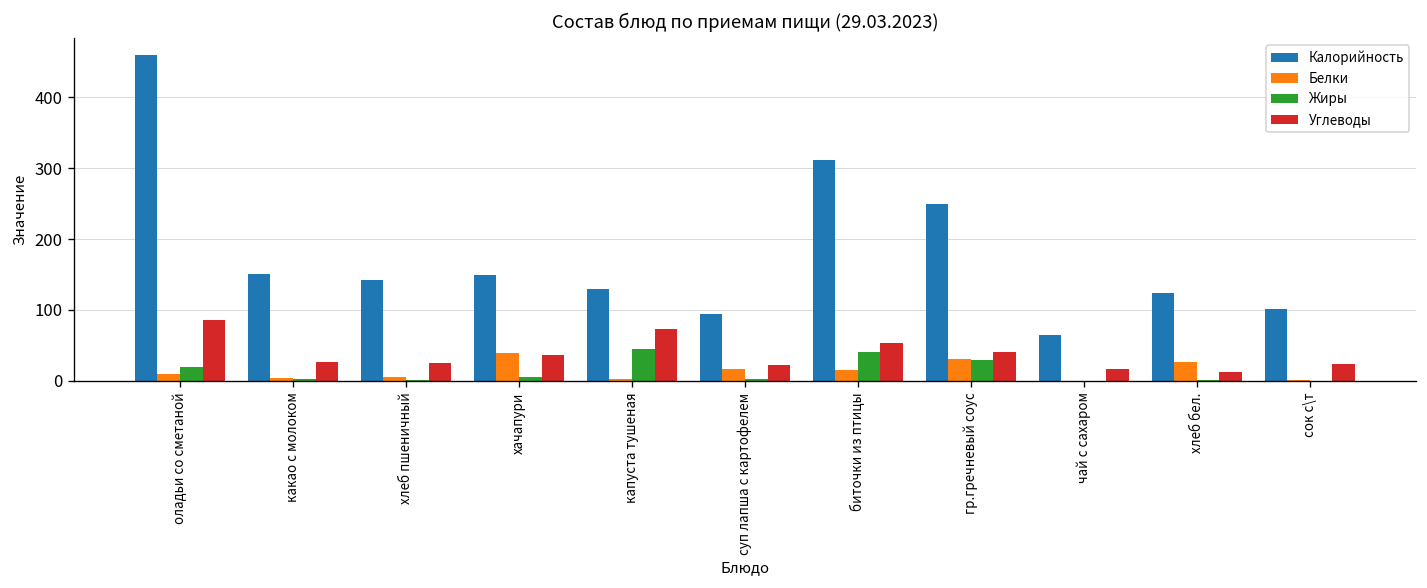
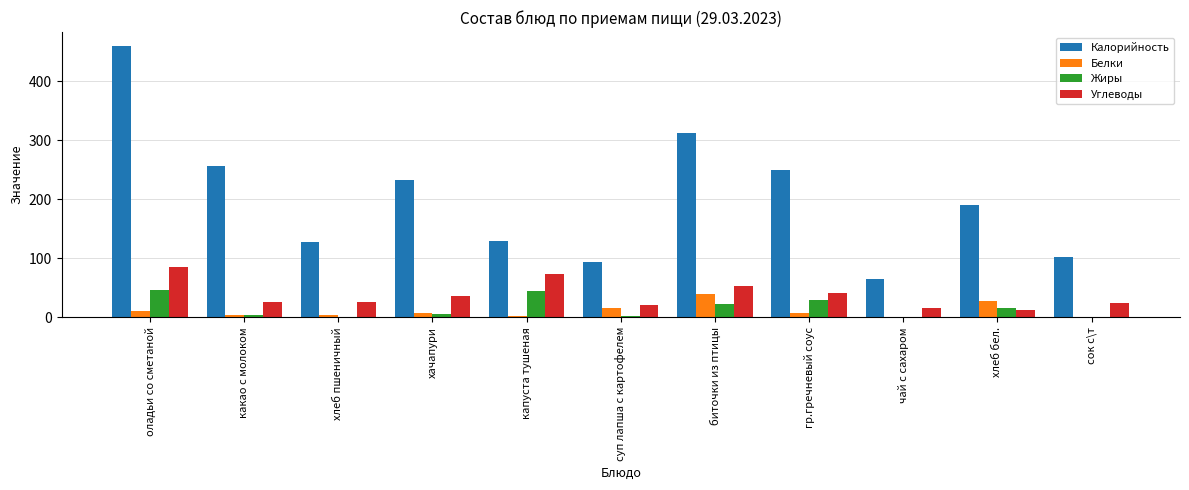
  {
    "Калорийность": {
      "оладьи со сметаной": 460,
-     "какао с молоком": 150,
-     "хлеб пшеничный": 140,
-     "хачапури": 150,
+     "какао с молоком": 260,
+     "хлеб пшеничный": 130,
+     "хачапури": 230,
      "капуста тушеная": 130,
      "суп лапша с картофелем": 90,
      "биточки из птицы": 310,
      "гр.гречневый соус": 250,
      "чай с сахаром": 70,
-     "хлеб бел.": 120,
+     "хлеб бел.": 190,
      "сок с\\т": 100
    },
    "Белки": {
      "оладьи со сметаной": 10,
      "хлеб пшеничный": 0,
-     "хачапури": 40,
+     "хачапури": 10,
      "суп лапша с картофелем": 20,
-     "биточки из птицы": 10,
-     "гр.гречневый соус": 30,
+     "биточки из птицы": 40,
+     "гр.гречневый соус": 10,
      "хлеб бел.": 30
    },
    "Жиры": {
-     "оладьи со сметаной": 20,
+     "оладьи со сметаной": 50,
      "хачапури": 10,
      "капуста тушеная": 40,
-     "биточки из птицы": 40,
+     "биточки из птицы": 20,
      "гр.гречневый соус": 30,
      "чай с сахаром": 0,
-     "хлеб бел.": 0,
+     "хлеб бел.": 20,
      "сок с\\т": 0
    },
    "Углеводы": {
      "оладьи со сметаной": 90,
      "какао с молоком": 30,
      "хлеб пшеничный": 30,
      "хачапури": 40,
      "капуста тушеная": 70,
      "суп лапша с картофелем": 20,
      "биточки из птицы": 50,
      "гр.гречневый соус": 40,
      "чай с сахаром": 20,
      "хлеб бел.": 10,
      "сок с\\т": 20
    }
  }
